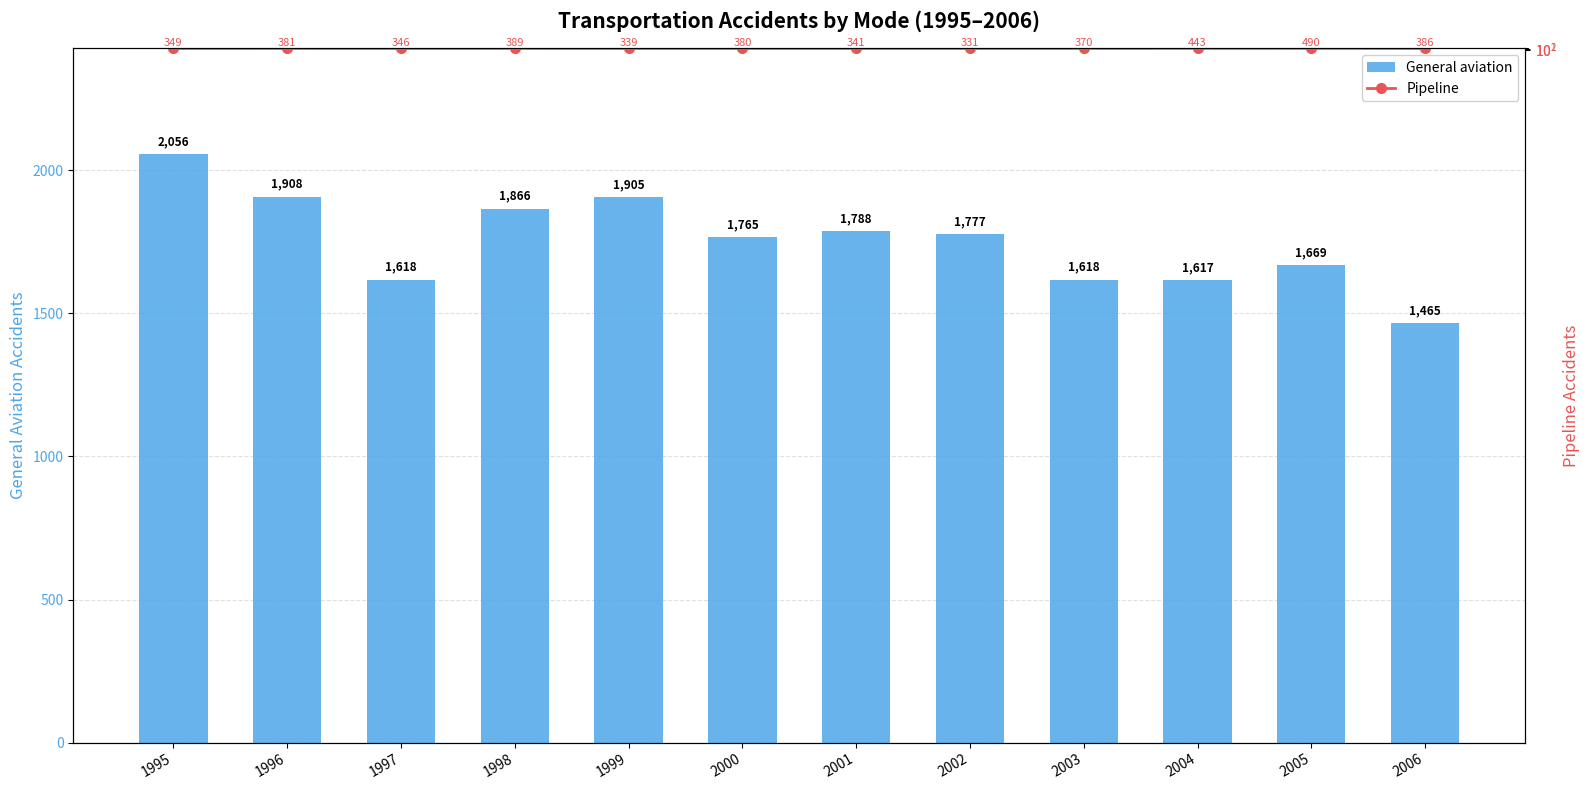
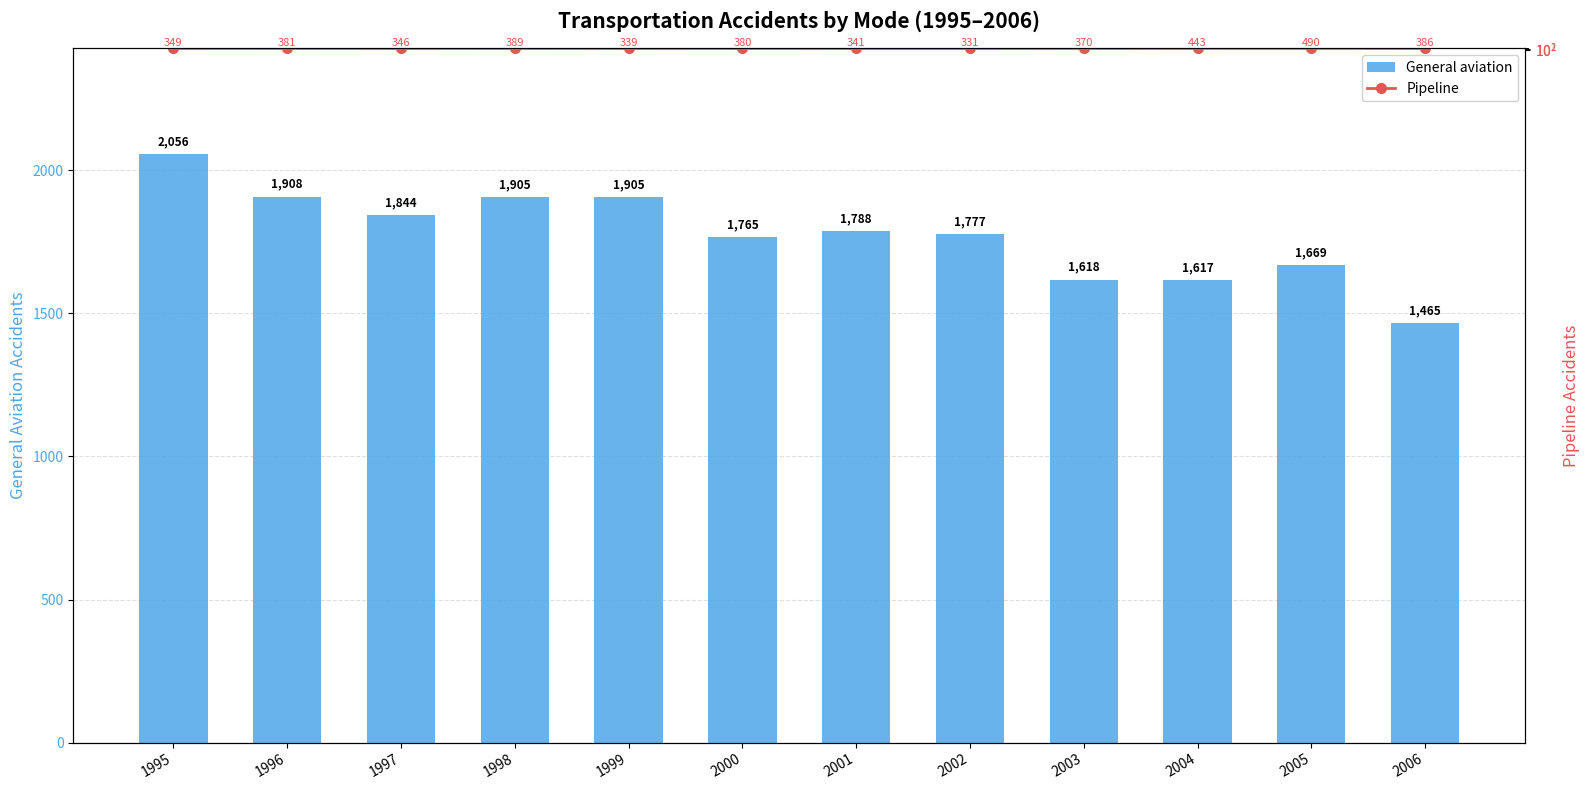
  {
    "General aviation": {
      "1995": "2,056",
      "1996": "1,908",
-     "1997": "1,618",
-     "1998": "1,866",
+     "1997": "1,844",
+     "1998": "1,905",
      "1999": "1,905",
      "2000": "1,765",
      "2001": "1,788",
      "2002": "1,777",
      "2003": "1,618",
      "2004": "1,617",
      "2005": "1,669",
      "2006": "1,465"
    },
    "Pipeline": {
      "1995": "349",
      "1996": "381",
      "1997": "346",
      "1998": "389",
      "1999": "339",
      "2000": "380",
      "2001": "341",
      "2002": "331",
      "2003": "370",
      "2004": "443",
      "2005": "490",
      "2006": "386"
    }
  }
